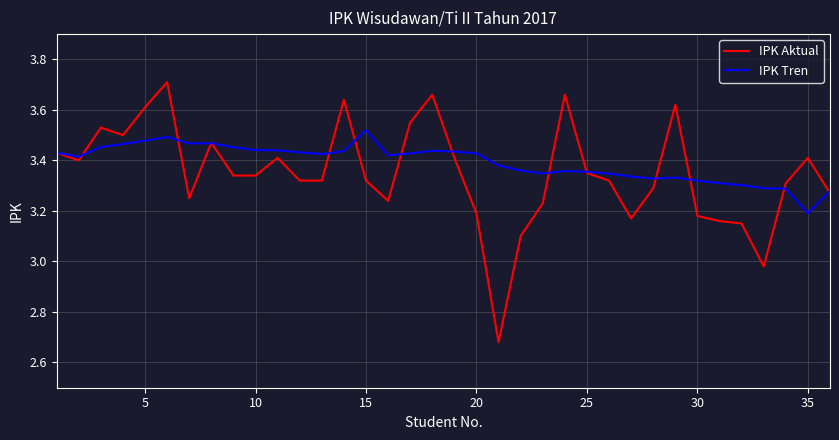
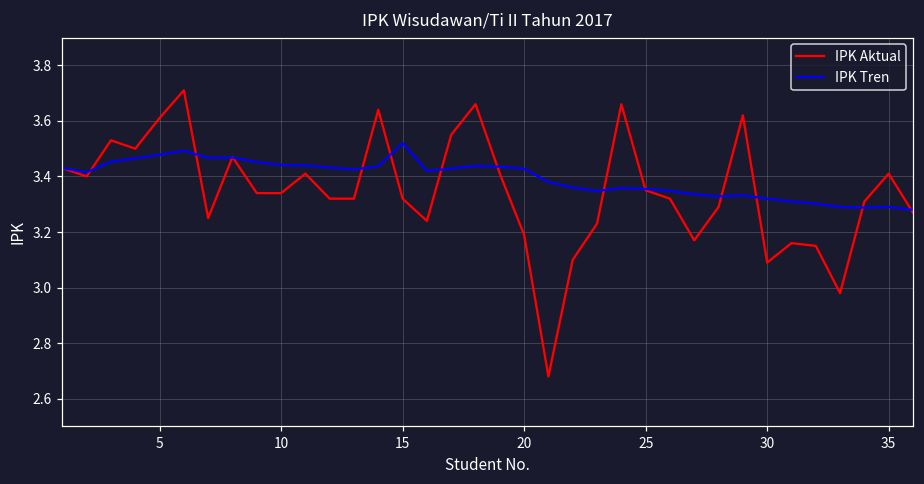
  {
    "IPK Aktual": {
      "5": 3.61,
      "10": 3.34,
      "15": 3.32,
      "20": 3.19,
-     "30": 3.18,
+     "30": 3.09,
      "35": 3.41
    },
    "IPK Tren": {
      "5": 3.48,
      "10": 3.44,
      "15": 3.52,
      "20": 3.43,
      "30": 3.32,
-     "35": 3.19
+     "35": 3.29
    }
  }
